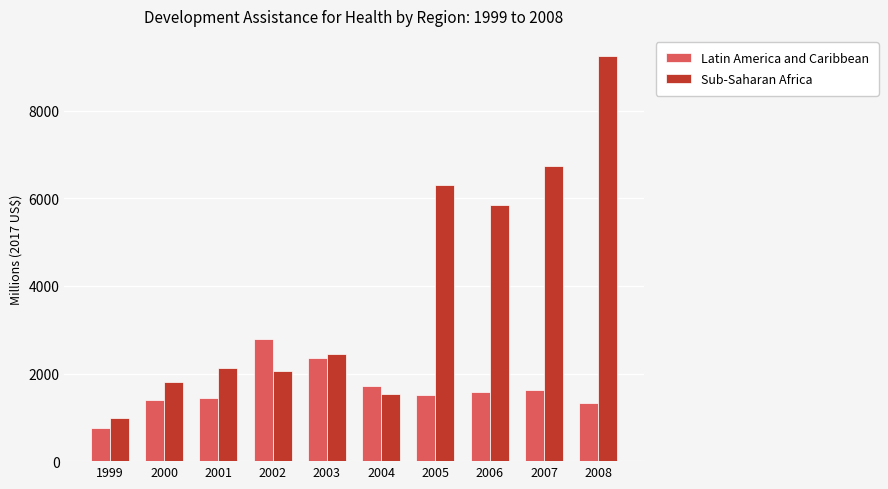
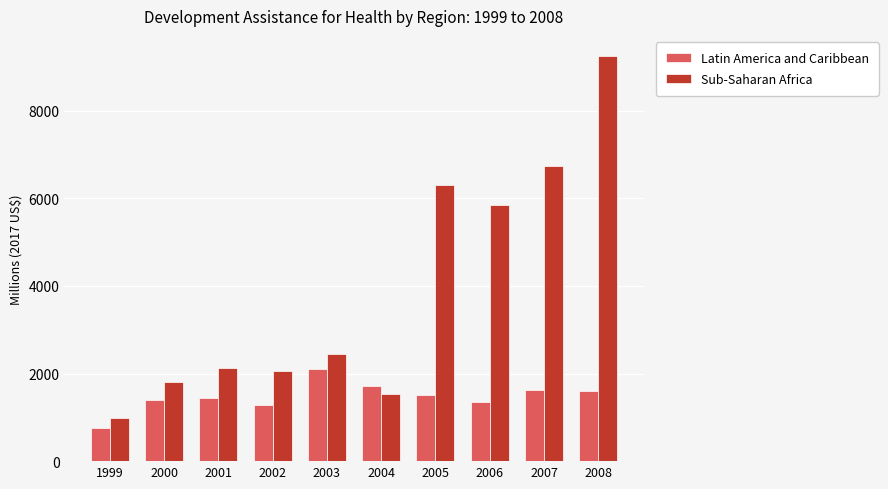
  {
    "Latin America and Caribbean": {
      "1999": 700,
      "2000": 1400,
      "2001": 1400,
-     "2002": 2800,
-     "2003": 2300,
+     "2002": 1300,
+     "2003": 2100,
      "2004": 1700,
      "2005": 1500,
-     "2006": 1600,
+     "2006": 1300,
      "2007": 1600,
-     "2008": 1300
+     "2008": 1600
    },
    "Sub-Saharan Africa": {
      "1999": 1000,
      "2000": 1800,
      "2001": 2100,
      "2002": 2100,
      "2003": 2400,
      "2004": 1500,
      "2005": 6300,
      "2006": 5900,
      "2007": 6700,
      "2008": 9200
    }
  }
